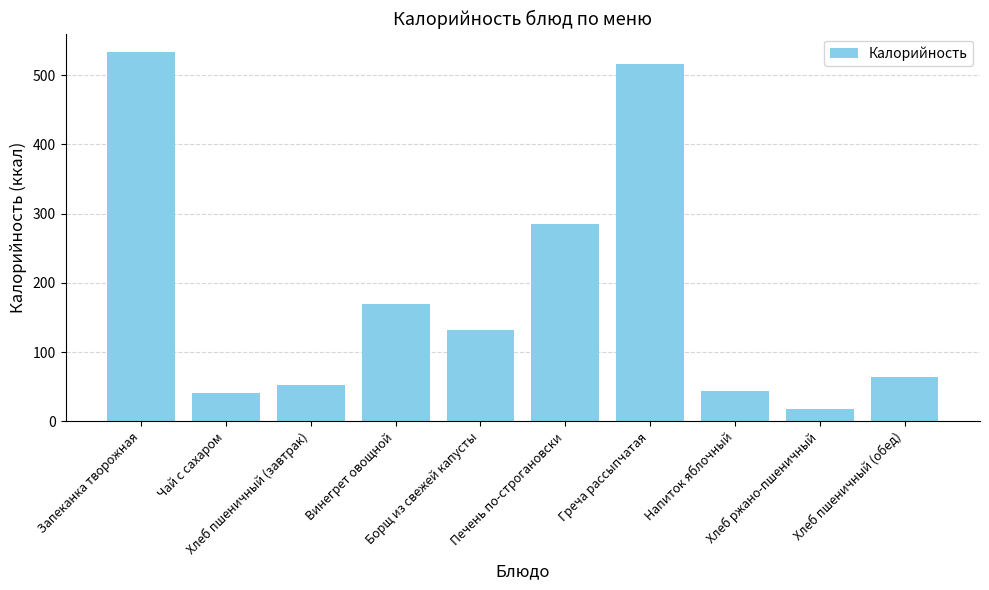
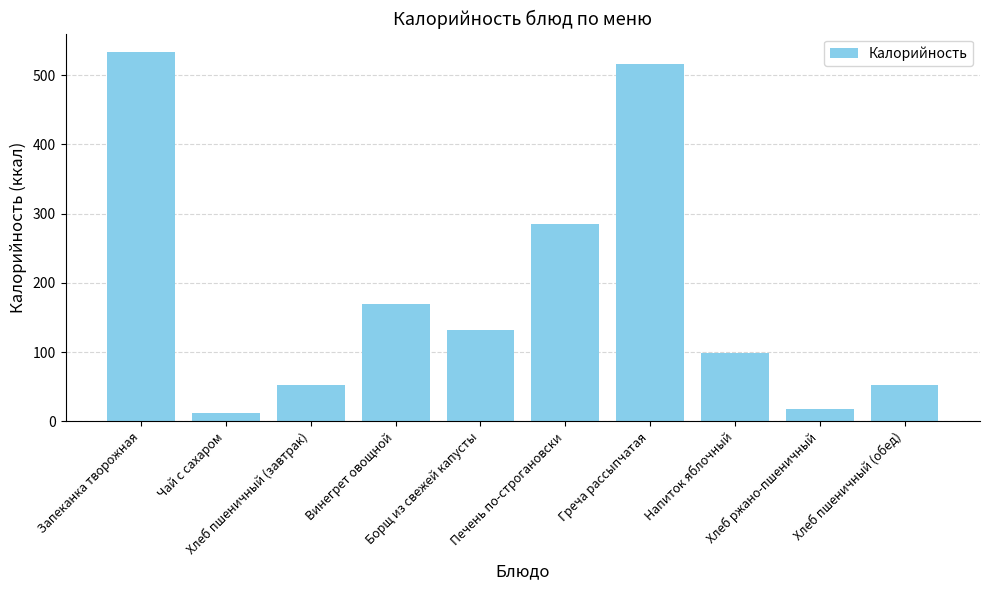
  {
    "Запеканка творожная": 530,
-   "Чай с сахаром": 40,
+   "Чай с сахаром": 10,
    "Хлеб пшеничный (завтрак)": 50,
    "Винегрет овощной": 170,
    "Борщ из свежей капусты": 130,
    "Печень по-строгановски": 280,
    "Греча рассыпчатая": 520,
-   "Напиток яблочный": 40,
+   "Напиток яблочный": 100,
    "Хлеб ржано-пшеничный": 20,
-   "Хлеб пшеничный (обед)": 60
+   "Хлеб пшеничный (обед)": 50
  }
